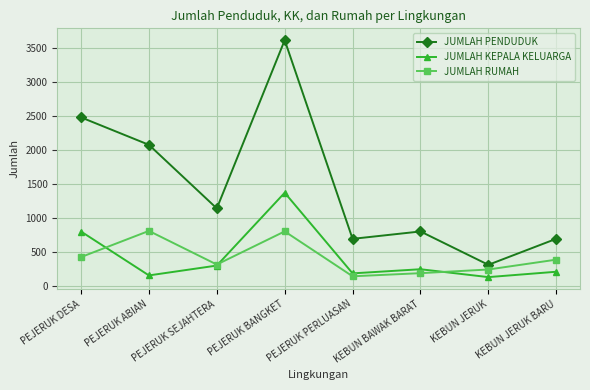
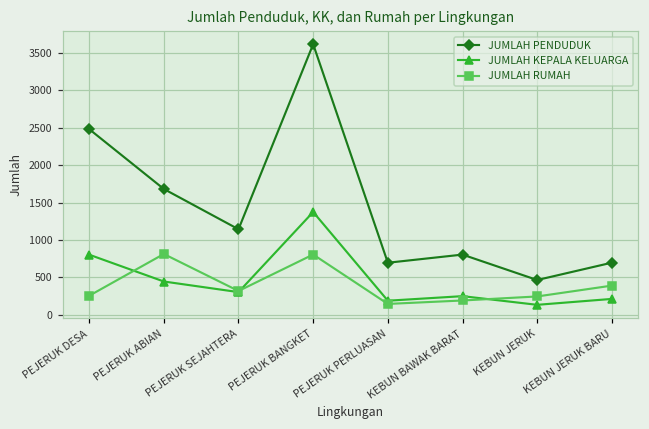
  {
    "JUMLAH PENDUDUK": {
      "PEJERUK DESA": 2500,
-     "PEJERUK ABIAN": 2100,
+     "PEJERUK ABIAN": 1700,
      "PEJERUK SEJAHTERA": 1100,
      "PEJERUK BANGKET": 3600,
      "PEJERUK PERLUASAN": 700,
      "KEBUN BAWAK BARAT": 800,
-     "KEBUN JERUK": 300,
+     "KEBUN JERUK": 500,
      "KEBUN JERUK BARU": 700
    },
    "JUMLAH KEPALA KELUARGA": {
      "PEJERUK DESA": 800,
-     "PEJERUK ABIAN": 200,
+     "PEJERUK ABIAN": 400,
      "PEJERUK BANGKET": 1400,
      "PEJERUK PERLUASAN": 200,
      "KEBUN BAWAK BARAT": 200,
      "KEBUN JERUK": 100,
      "KEBUN JERUK BARU": 200
    },
    "JUMLAH RUMAH": {
-     "PEJERUK DESA": 400,
+     "PEJERUK DESA": 300,
      "PEJERUK ABIAN": 800,
      "PEJERUK BANGKET": 800,
      "PEJERUK PERLUASAN": 100,
      "KEBUN BAWAK BARAT": 200,
      "KEBUN JERUK": 200,
      "KEBUN JERUK BARU": 400
    }
  }
